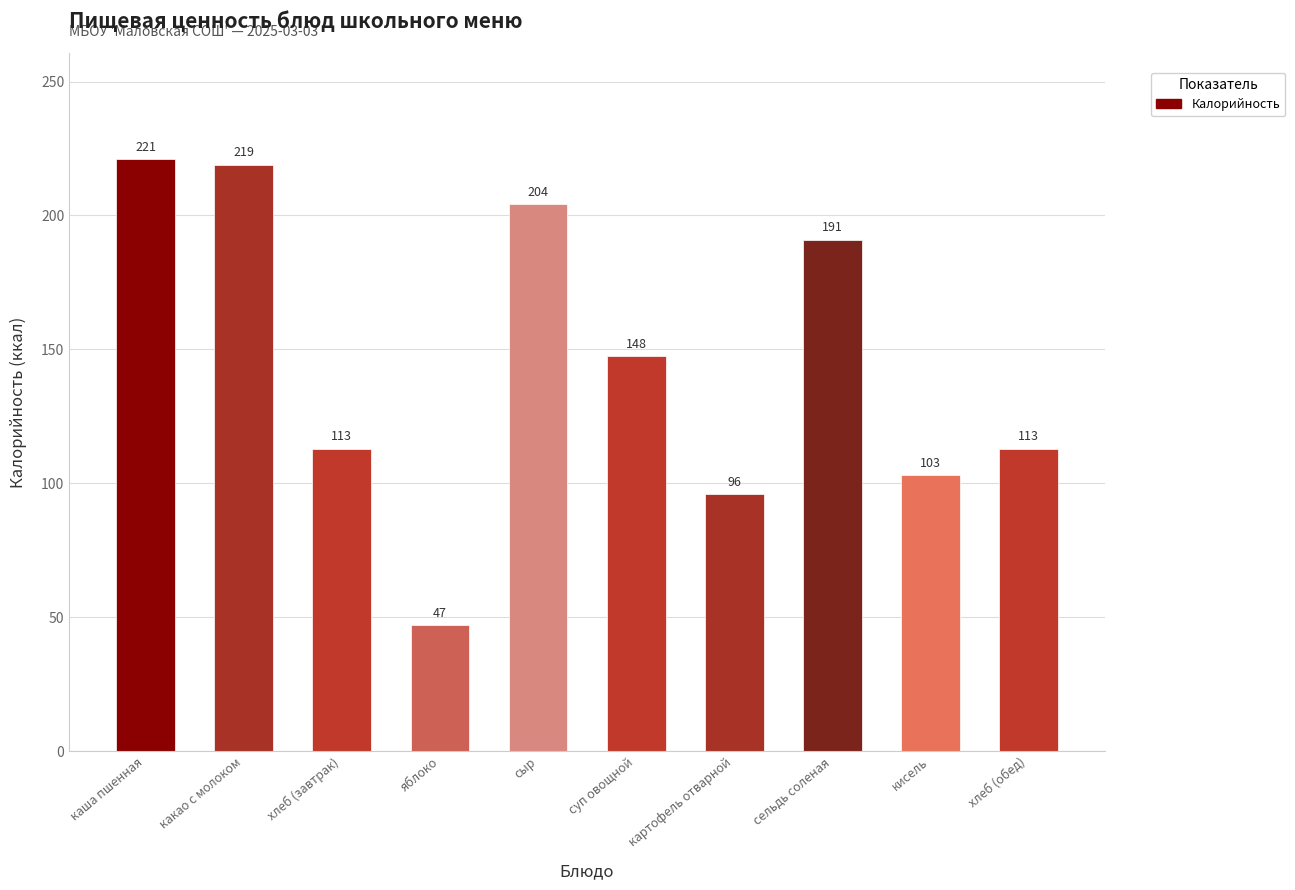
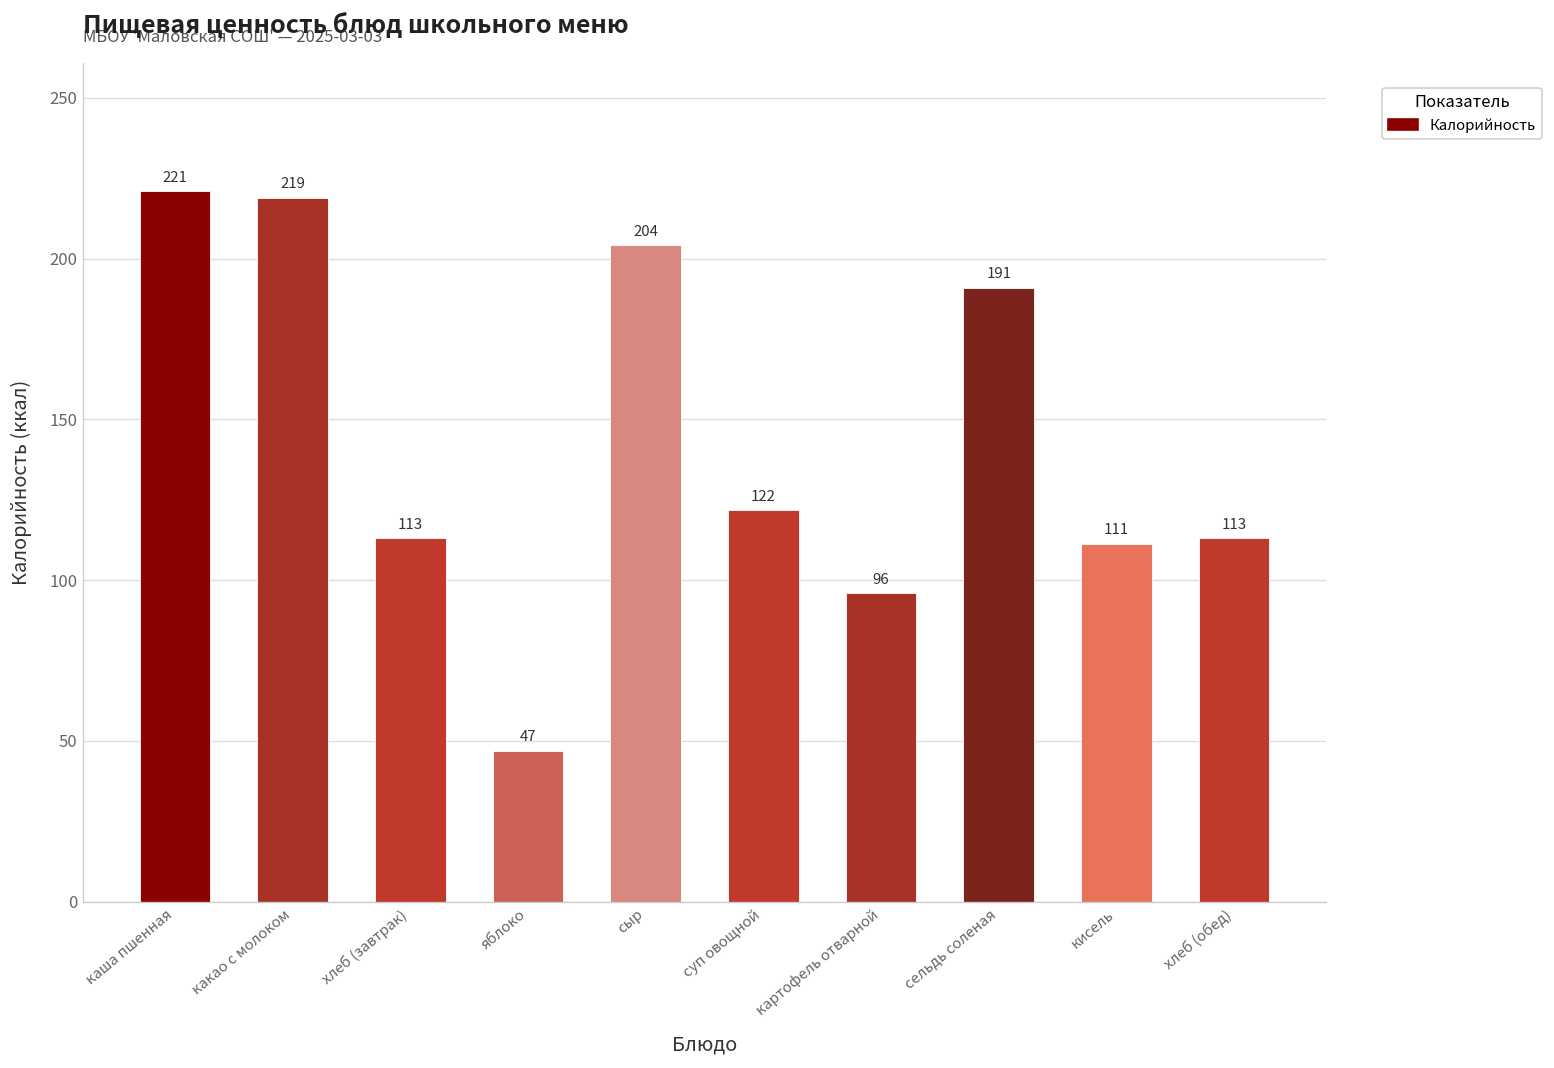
  {
    "каша пшенная": 221,
    "какао с молоком": 219,
    "хлеб (завтрак)": 113,
    "яблоко": 47,
    "сыр": 204,
-   "суп овощной": 148,
+   "суп овощной": 122,
    "картофель отварной": 96,
    "сельдь соленая": 191,
-   "кисель": 103,
+   "кисель": 111,
    "хлеб (обед)": 113
  }
